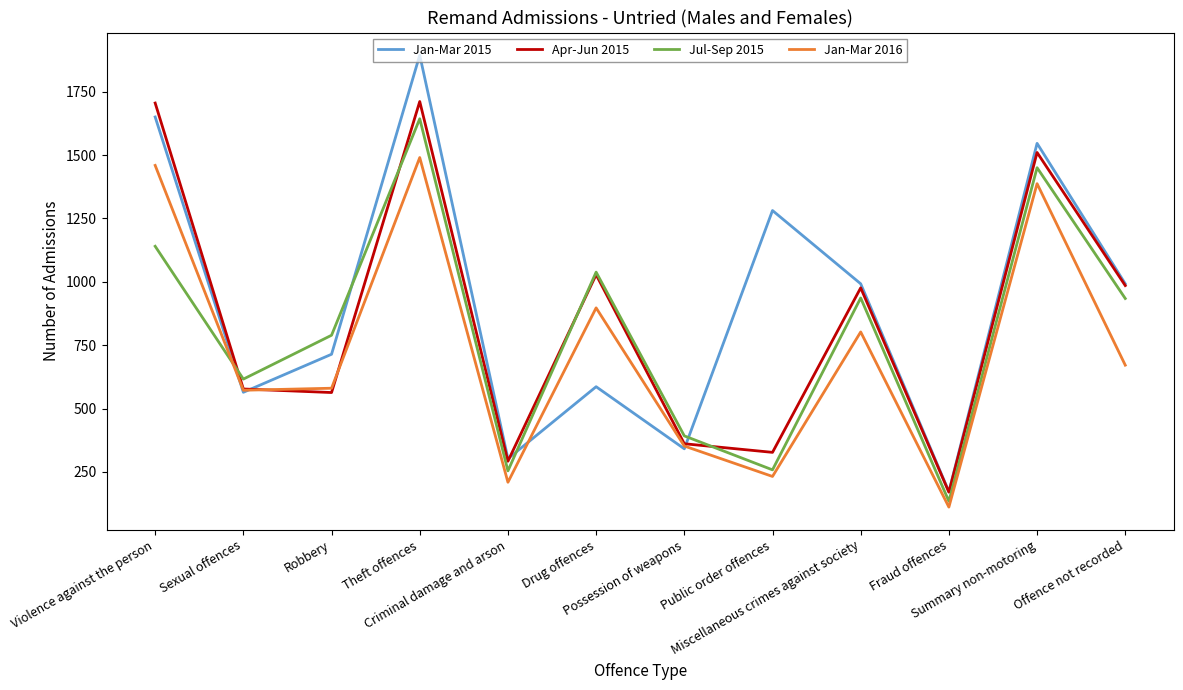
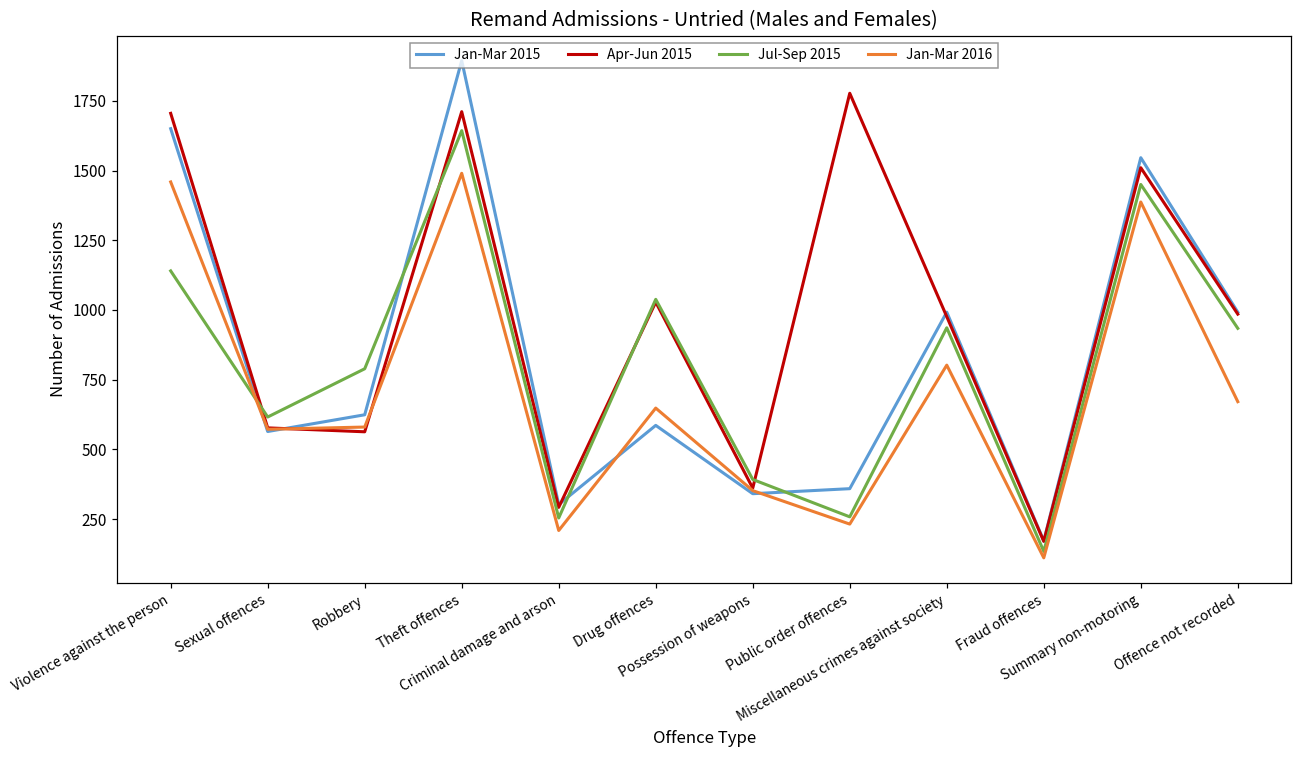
  {
    "Jan-Mar 2015": {
      "Violence against the person": 1650,
-     "Robbery": 710,
+     "Robbery": 620,
      "Drug offences": 590,
      "Possession of weapons": 340,
-     "Public order offences": 1280,
+     "Public order offences": 360,
      "Miscellaneous crimes against society": 990,
      "Summary non-motoring": 1550
    },
    "Apr-Jun 2015": {
      "Violence against the person": 1710,
      "Robbery": 560,
      "Theft offences": 1710,
      "Drug offences": 1030,
-     "Public order offences": 330,
+     "Public order offences": 1780,
      "Miscellaneous crimes against society": 980,
      "Summary non-motoring": 1510
    },
    "Jul-Sep 2015": {
      "Violence against the person": 1140,
      "Sexual offences": 620,
      "Robbery": 790,
      "Theft offences": 1640,
      "Criminal damage and arson": 250,
      "Drug offences": 1040,
      "Possession of weapons": 390,
      "Public order offences": 260,
      "Miscellaneous crimes against society": 940,
      "Fraud offences": 130,
      "Summary non-motoring": 1450,
      "Offence not recorded": 930
    },
    "Jan-Mar 2016": {
      "Violence against the person": 1460,
      "Robbery": 580,
      "Theft offences": 1490,
      "Criminal damage and arson": 210,
-     "Drug offences": 900,
+     "Drug offences": 650,
      "Public order offences": 230,
      "Miscellaneous crimes against society": 800,
      "Fraud offences": 110,
      "Summary non-motoring": 1390,
      "Offence not recorded": 670
    }
  }
